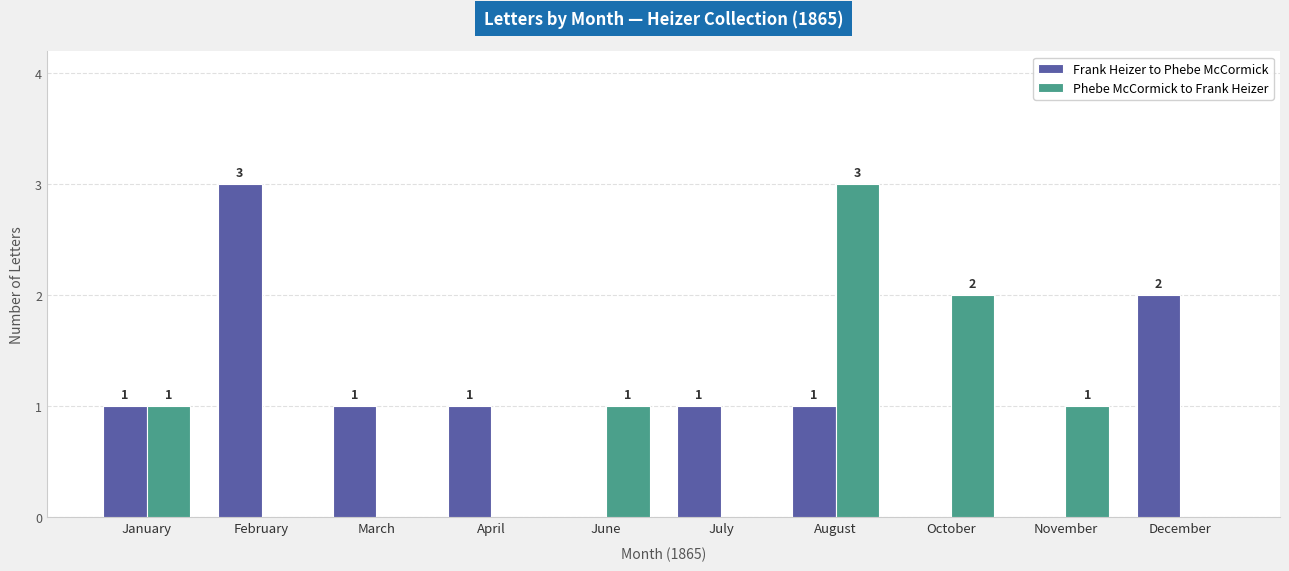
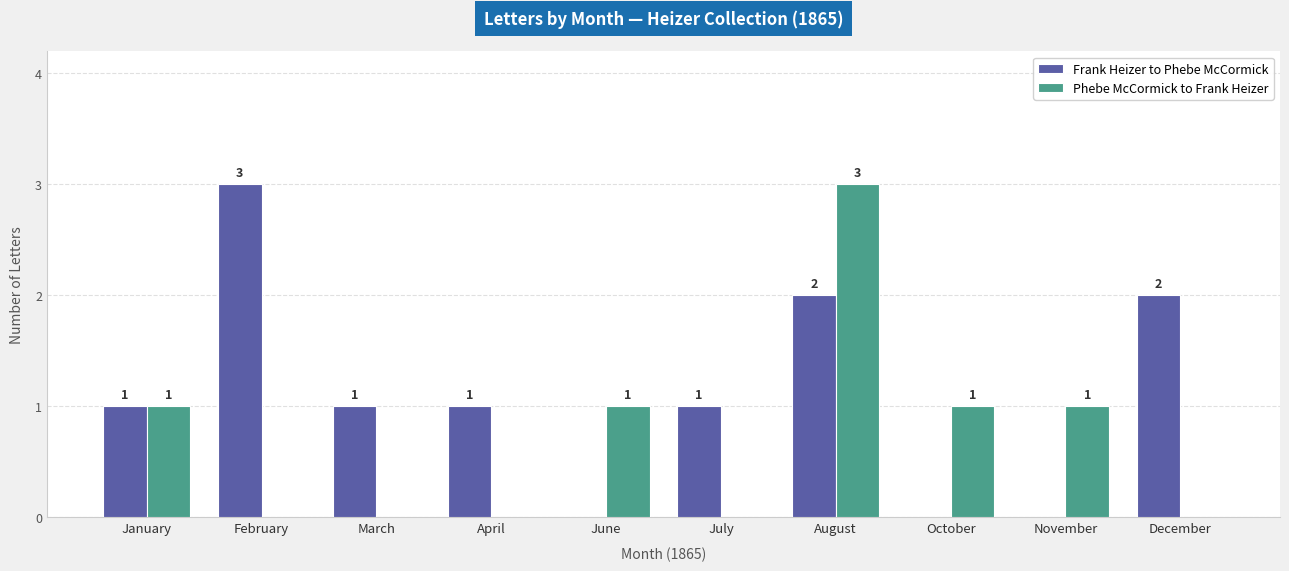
  {
    "Frank Heizer to Phebe McCormick": {
      "January": 1,
      "February": 3,
      "March": 1,
      "April": 1,
      "July": 1,
-     "August": 1,
+     "August": 2,
      "December": 2
    },
    "Phebe McCormick to Frank Heizer": {
      "January": 1,
      "June": 1,
      "August": 3,
-     "October": 2,
+     "October": 1,
      "November": 1
    }
  }
